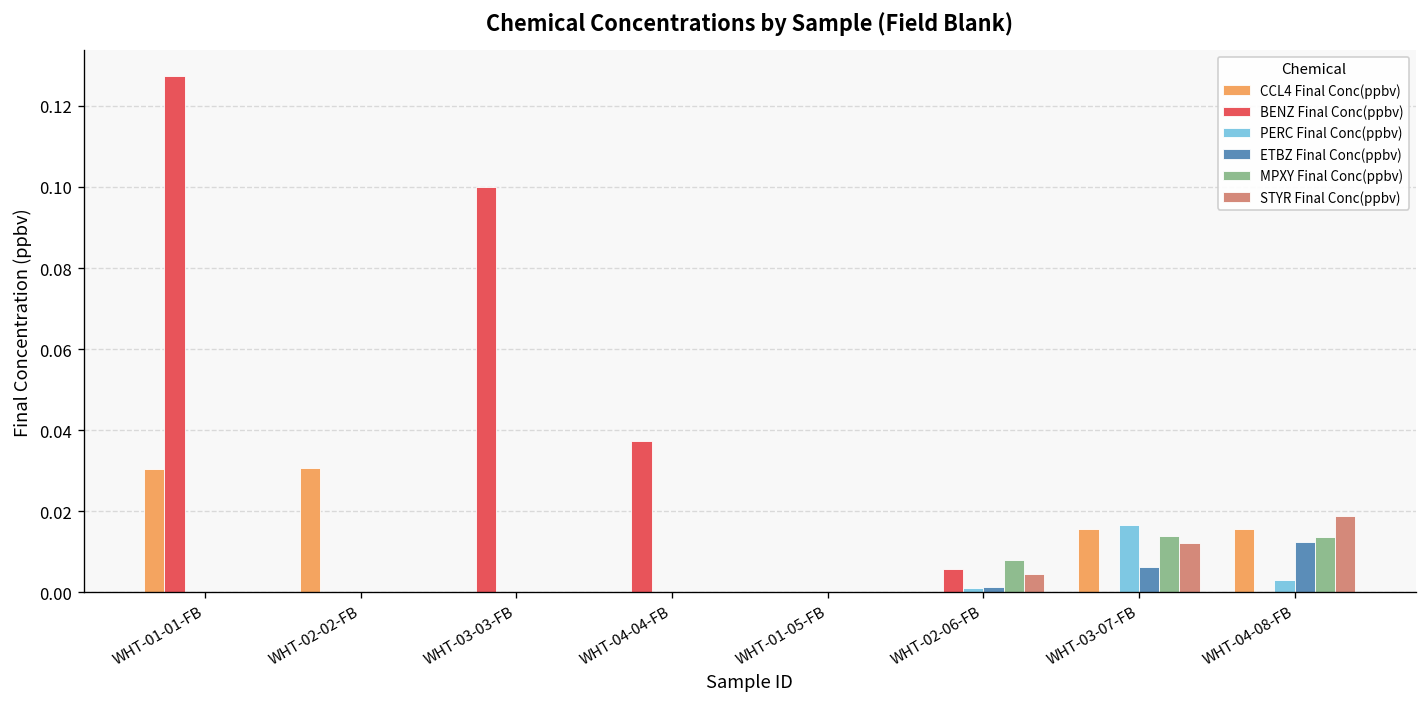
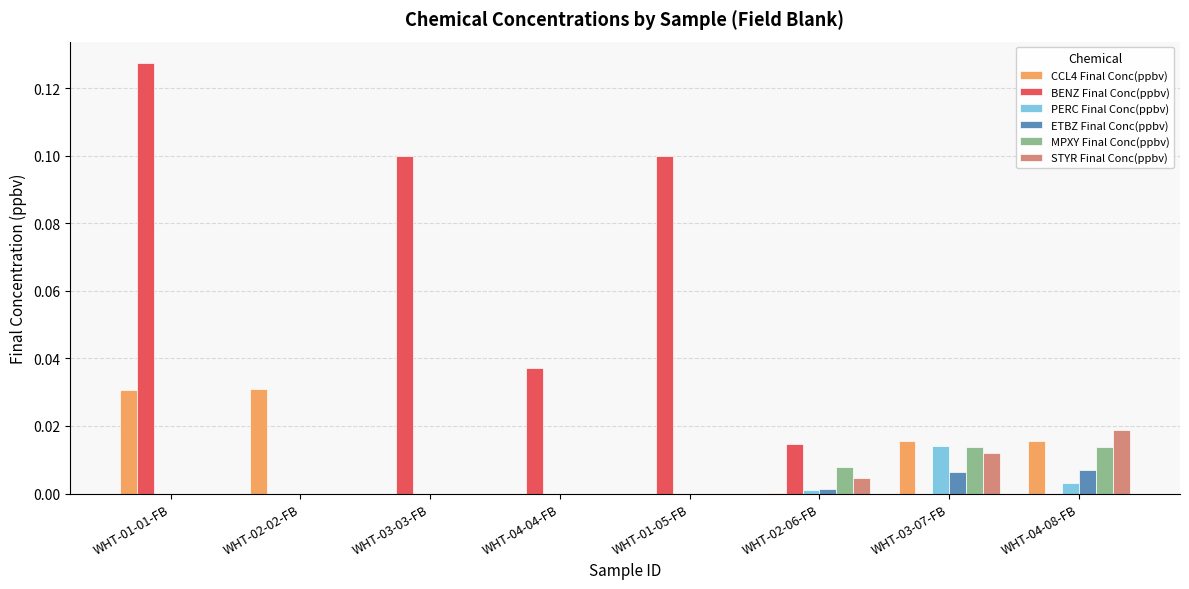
  {
    "BENZ Final Conc(ppbv)": {
      "WHT-01-01-FB": 0.127,
      "WHT-02-02-FB": 0.000,
      "WHT-03-03-FB": 0.100,
      "WHT-04-04-FB": 0.037,
-     "WHT-01-05-FB": 0.0,
-     "WHT-02-06-FB": 0.006,
+     "WHT-01-05-FB": 0.1,
+     "WHT-02-06-FB": 0.015,
      "WHT-03-07-FB": 0.000,
      "WHT-04-08-FB": 0.000
    },
    "PERC Final Conc(ppbv)": {
      "WHT-01-01-FB": 0.000,
      "WHT-02-02-FB": 0.000,
      "WHT-03-03-FB": 0.000,
      "WHT-04-04-FB": 0.000,
      "WHT-01-05-FB": 0.000,
      "WHT-02-06-FB": 0.001,
-     "WHT-03-07-FB": 0.017,
+     "WHT-03-07-FB": 0.014,
      "WHT-04-08-FB": 0.003
    },
    "ETBZ Final Conc(ppbv)": {
      "WHT-01-01-FB": 0.000,
      "WHT-02-02-FB": 0.000,
      "WHT-03-03-FB": 0.000,
      "WHT-04-04-FB": 0.000,
      "WHT-01-05-FB": 0.000,
      "WHT-02-06-FB": 0.001,
      "WHT-03-07-FB": 0.006,
-     "WHT-04-08-FB": 0.012
+     "WHT-04-08-FB": 0.007
    },
    "MPXY Final Conc(ppbv)": {
      "WHT-01-01-FB": 0.000,
      "WHT-02-02-FB": 0.000,
      "WHT-03-03-FB": 0.000,
      "WHT-04-04-FB": 0.000,
      "WHT-01-05-FB": 0.000,
      "WHT-02-06-FB": 0.008,
      "WHT-03-07-FB": 0.014,
      "WHT-04-08-FB": 0.014
    }
  }
